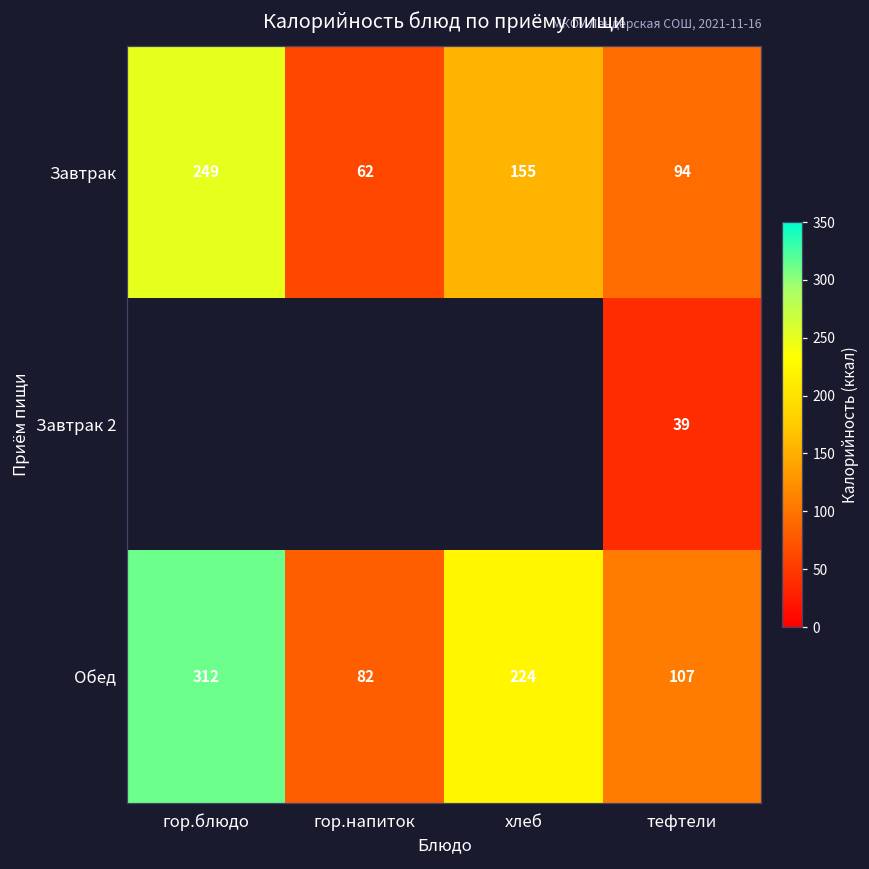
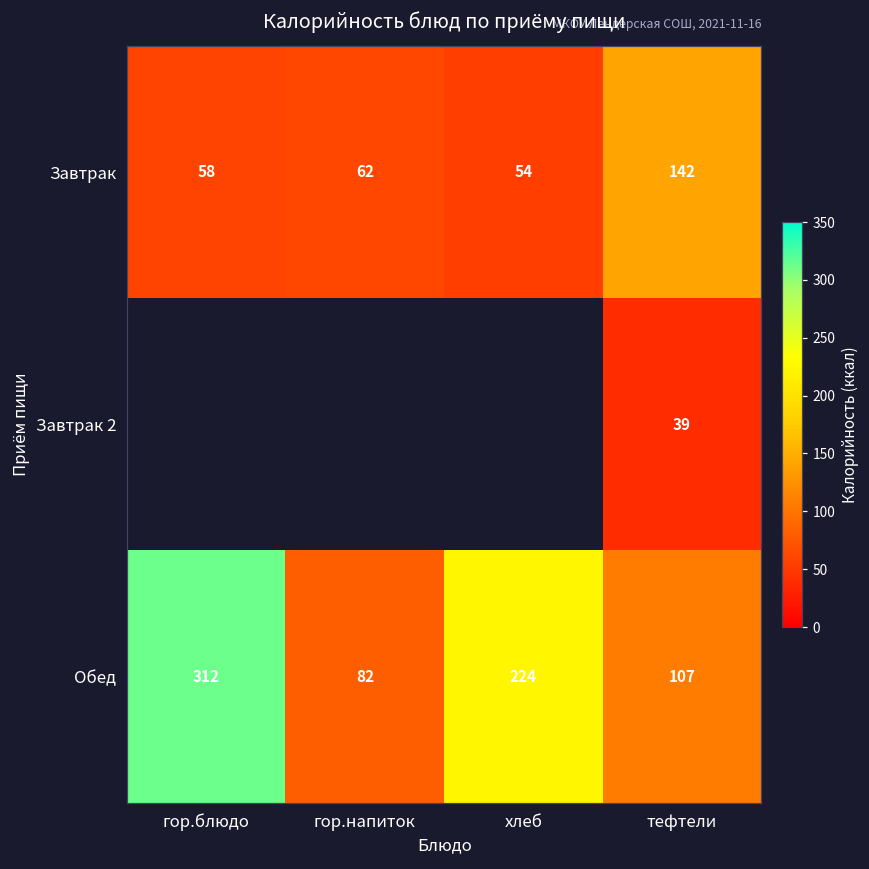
  {
    "Завтрак": {
-     "гор.блюдо": 249,
+     "гор.блюдо": 58,
      "гор.напиток": 62,
-     "хлеб": 155,
-     "тефтели": 94
+     "хлеб": 54,
+     "тефтели": 142
    },
    "Завтрак 2": {
      "тефтели": 39
    },
    "Обед": {
      "гор.блюдо": 312,
      "гор.напиток": 82,
      "хлеб": 224,
      "тефтели": 107
    }
  }
